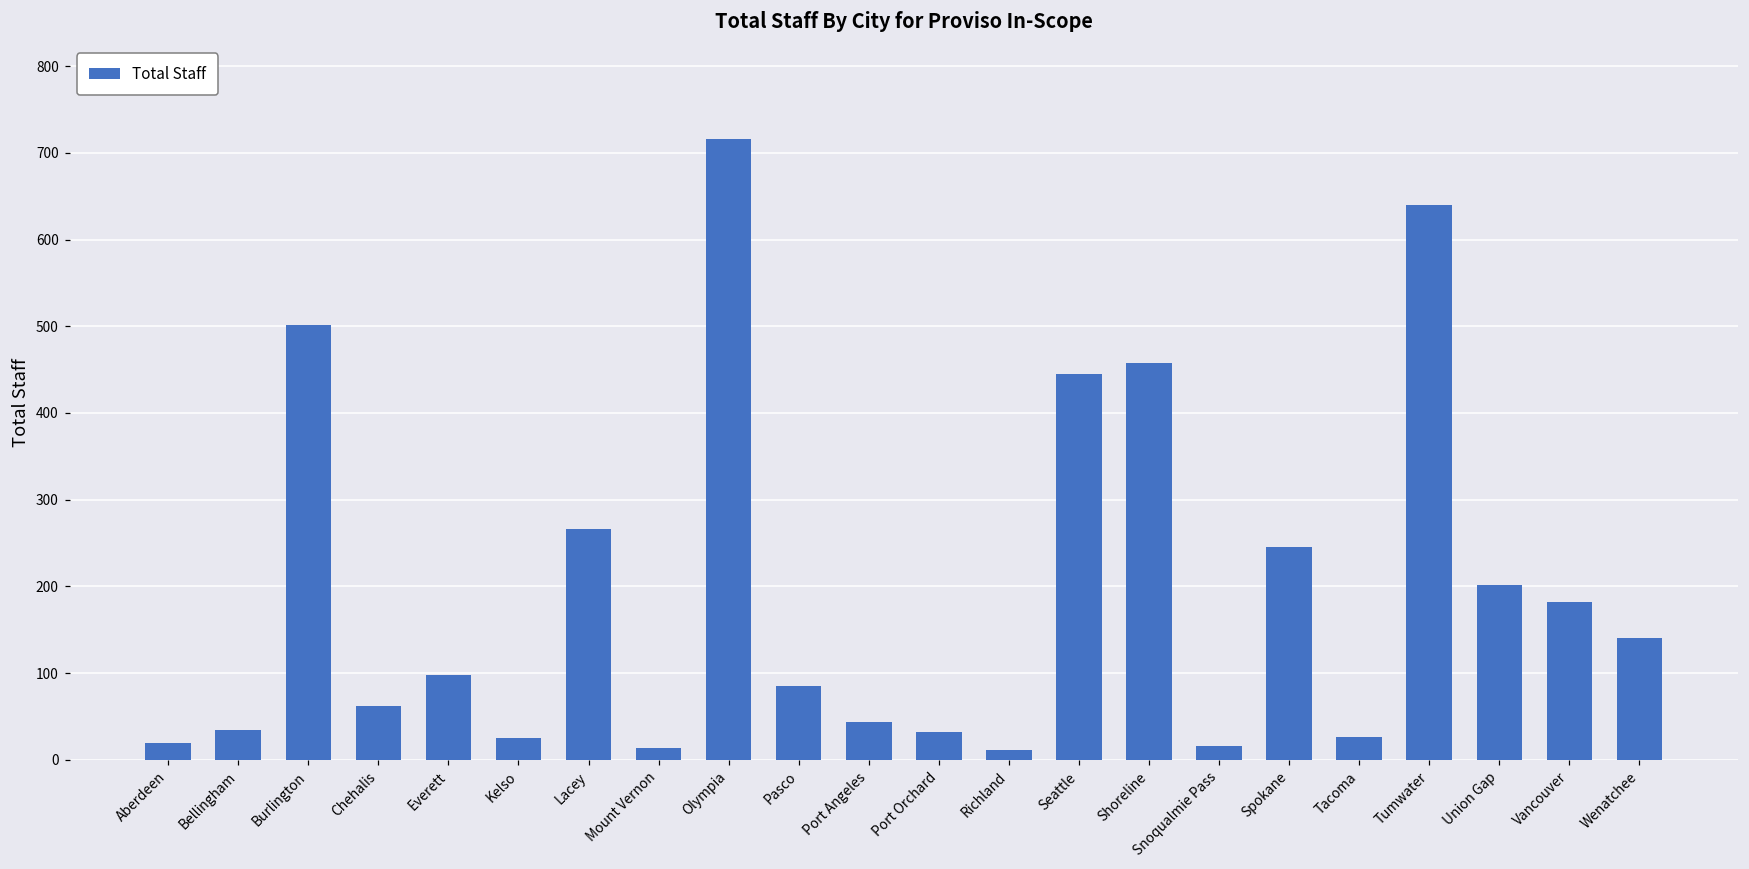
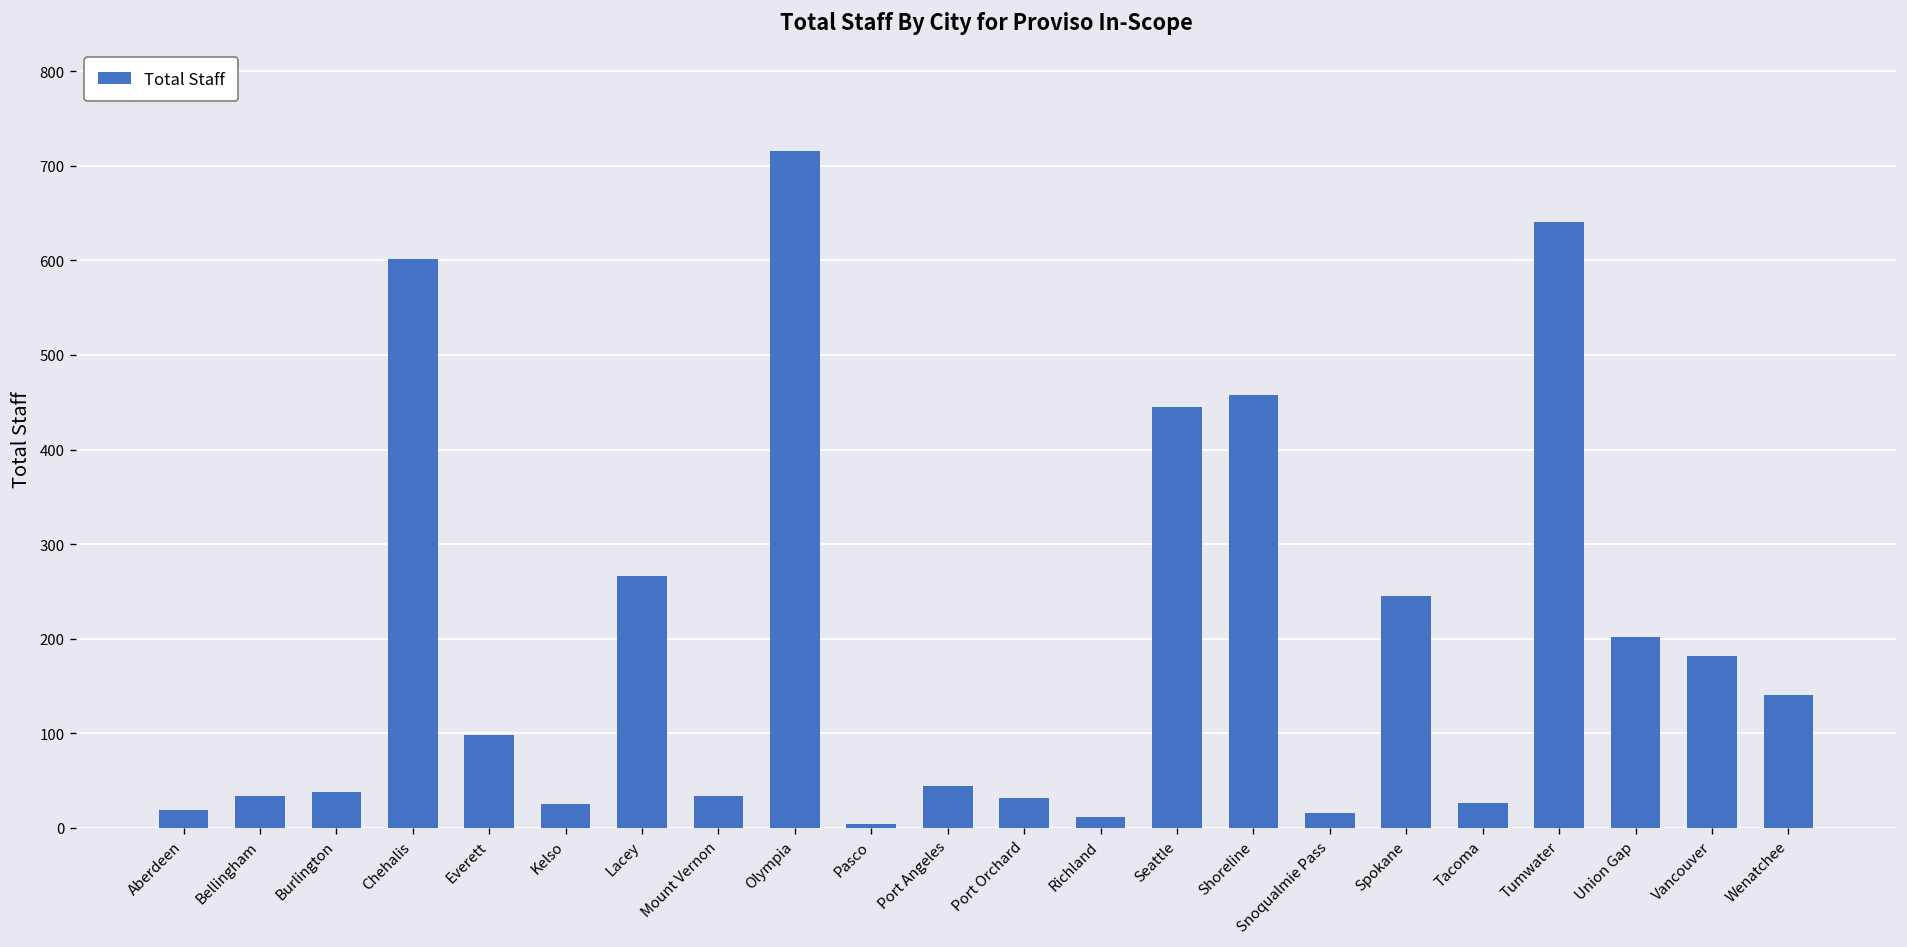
  {
    "Aberdeen": 20,
    "Bellingham": 30,
-   "Burlington": 500,
-   "Chehalis": 60,
+   "Burlington": 40,
+   "Chehalis": 600,
    "Everett": 100,
    "Kelso": 30,
    "Lacey": 270,
-   "Mount Vernon": 10,
+   "Mount Vernon": 30,
    "Olympia": 720,
-   "Pasco": 90,
+   "Pasco": 0,
    "Port Angeles": 40,
    "Port Orchard": 30,
    "Richland": 10,
    "Seattle": 450,
    "Shoreline": 460,
    "Snoqualmie Pass": 20,
    "Spokane": 250,
    "Tacoma": 30,
    "Tumwater": 640,
    "Union Gap": 200,
    "Vancouver": 180,
    "Wenatchee": 140
  }
